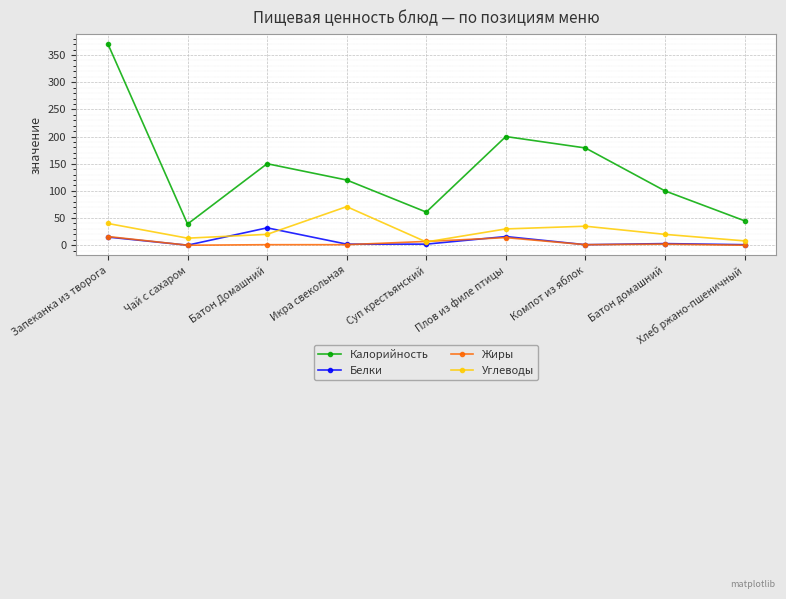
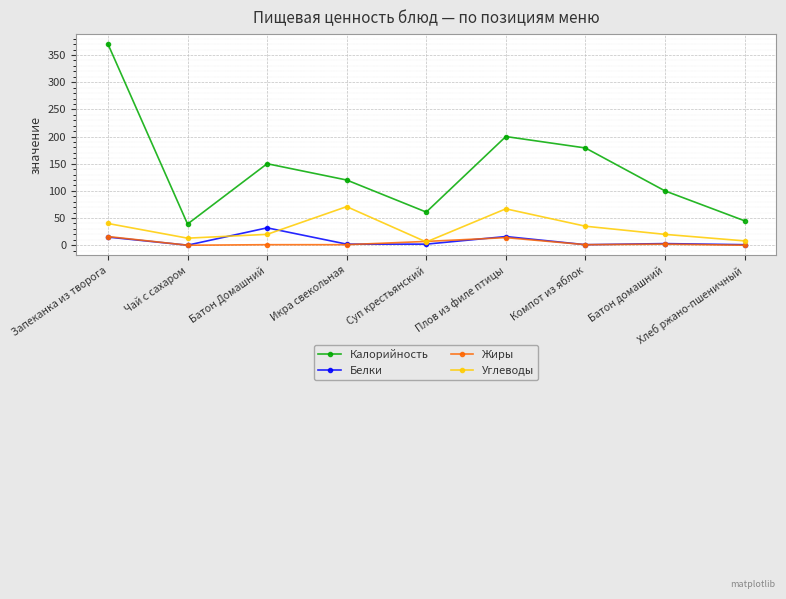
  {
    "Калорийность": {
      "Запеканка из творога": 370,
      "Чай с сахаром": 40,
      "Батон Домашний": 150,
      "Икра свекольная": 120,
      "Суп крестьянский": 60,
      "Плов из филе птицы": 200,
      "Компот из яблок": 180,
      "Батон домашний": 100,
      "Хлеб ржано-пшеничный": 50
    },
    "Белки": {
      "Батон Домашний": 30
    },
    "Жиры": {
      "Батон Домашний": 0
    },
    "Углеводы": {
      "Запеканка из творога": 40,
      "Чай с сахаром": 10,
      "Батон Домашний": 20,
      "Икра свекольная": 70,
-     "Плов из филе птицы": 30,
+     "Плов из филе птицы": 70,
      "Компот из яблок": 40,
      "Батон домашний": 20,
      "Хлеб ржано-пшеничный": 10
    }
  }
